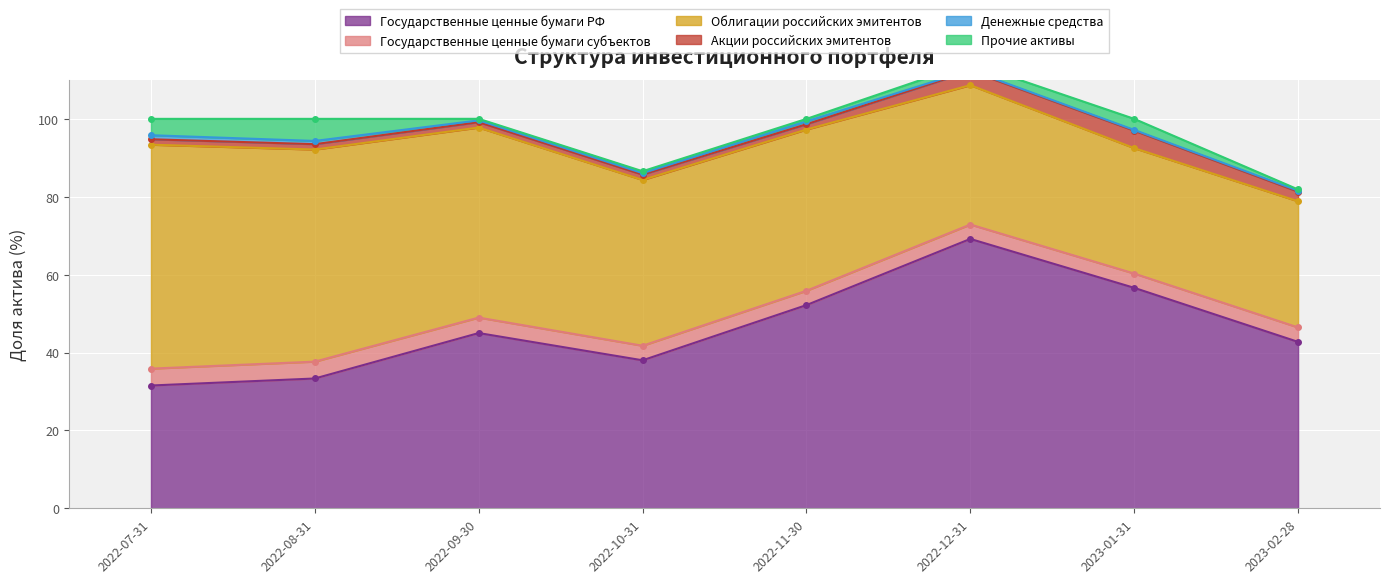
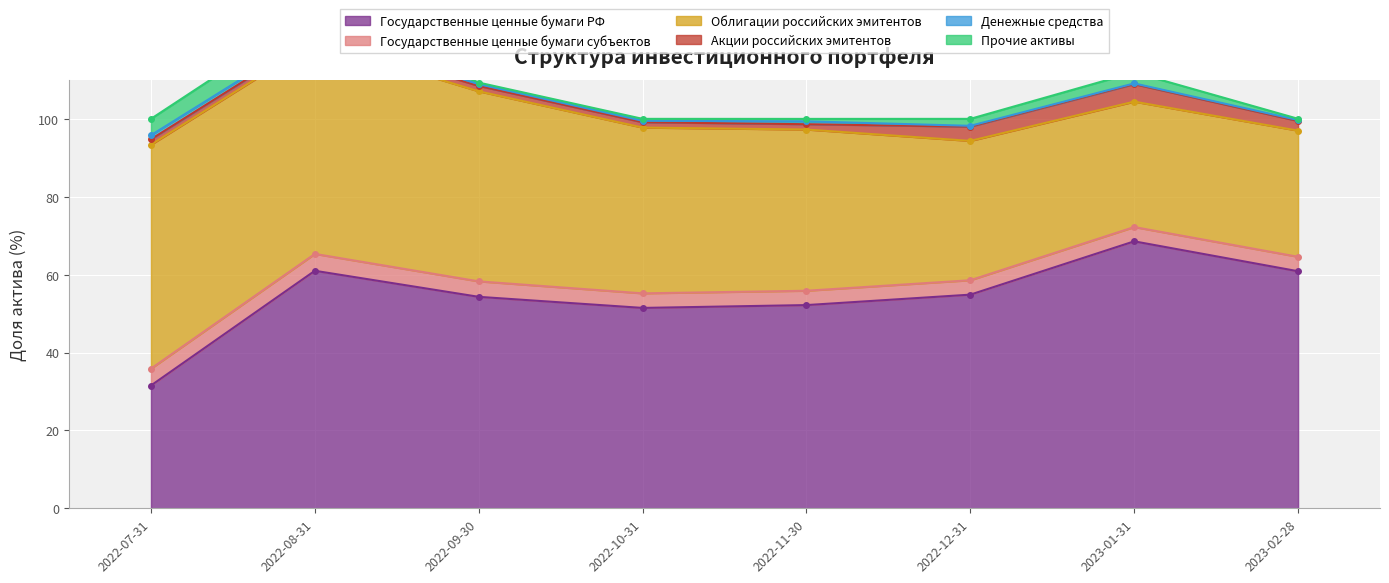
  {
    "Государственные ценные бумаги РФ": {
      "2022-07-31": 32,
-     "2022-08-31": 33,
-     "2022-09-30": 45,
-     "2022-10-31": 38,
+     "2022-08-31": 61,
+     "2022-09-30": 54,
+     "2022-10-31": 51,
      "2022-11-30": 52,
-     "2022-12-31": 69,
-     "2023-01-31": 57,
-     "2023-02-28": 43
+     "2022-12-31": 55,
+     "2023-01-31": 69,
+     "2023-02-28": 61
    },
    "Государственные ценные бумаги субъектов": {
      "2022-07-31": 4,
      "2022-08-31": 4,
      "2022-09-30": 4,
      "2022-10-31": 4,
      "2022-11-30": 4,
      "2022-12-31": 4,
      "2023-01-31": 4,
      "2023-02-28": 4
    },
    "Облигации российских эмитентов": {
      "2022-07-31": 57,
      "2022-09-30": 49,
      "2022-10-31": 43,
      "2022-11-30": 41,
      "2022-12-31": 36,
      "2023-01-31": 32,
      "2023-02-28": 32
    },
    "Акции российских эмитентов": {
      "2022-07-31": 1,
      "2022-11-30": 1
    },
    "Денежные средства": {
      "2022-07-31": 1
    },
    "Прочие активы": {
      "2022-07-31": 4
    }
  }
